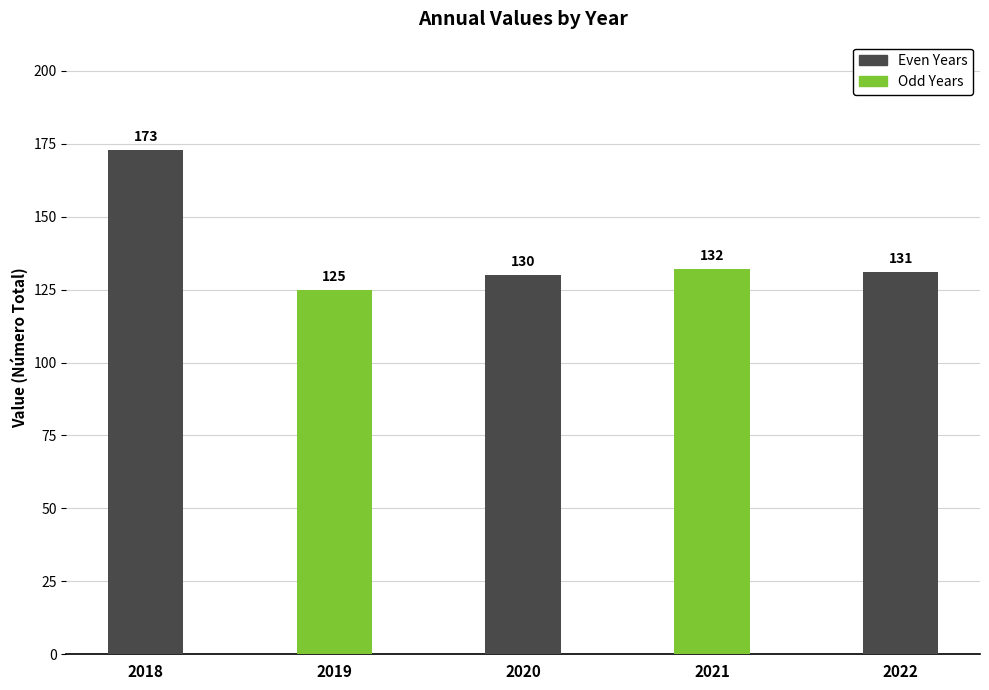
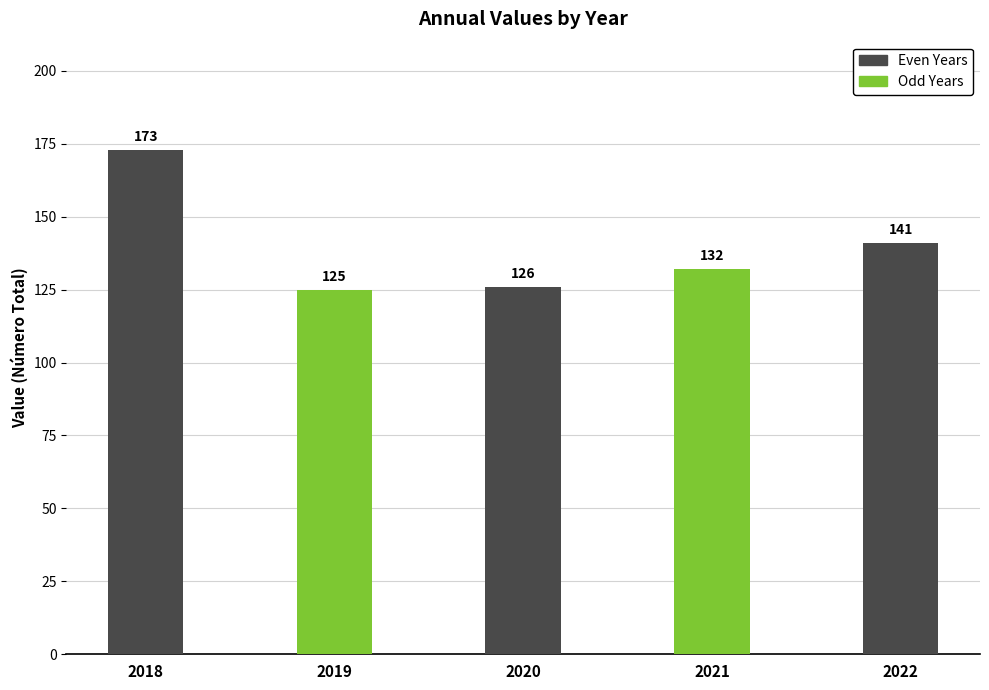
  {
    "2018": 173,
    "2019": 125,
-   "2020": 130,
+   "2020": 126,
    "2021": 132,
-   "2022": 131
+   "2022": 141
  }
